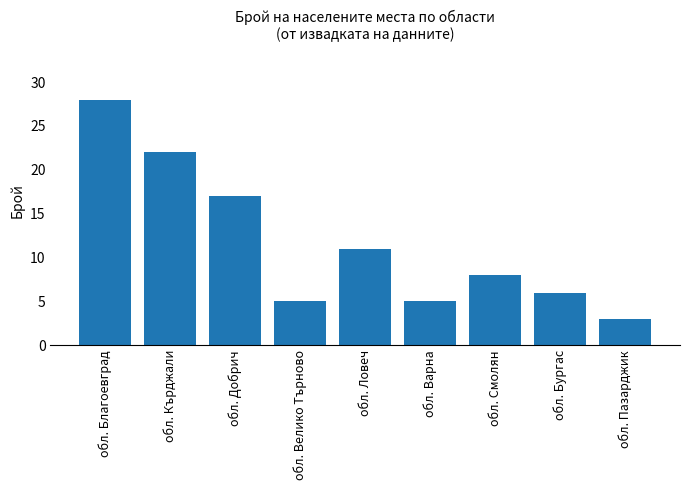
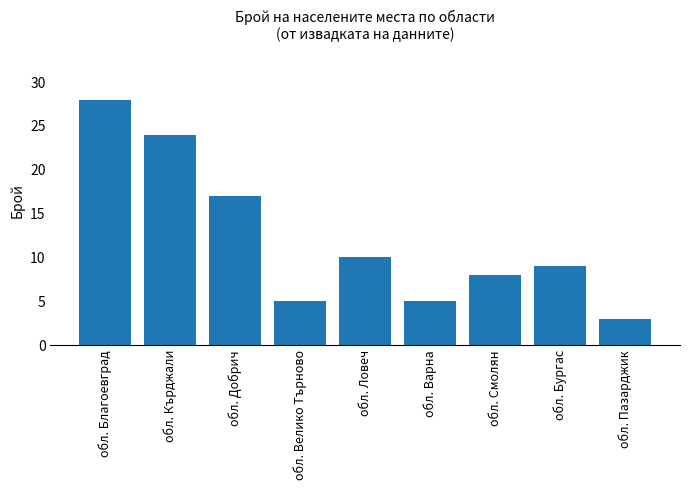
  {
    "обл. Благоевград": 28,
-   "обл. Кърджали": 22,
+   "обл. Кърджали": 24,
    "обл. Добрич": 17,
    "обл. Велико Търново": 5,
-   "обл. Ловеч": 11,
+   "обл. Ловеч": 10,
    "обл. Варна": 5,
    "обл. Смолян": 8,
-   "обл. Бургас": 6,
+   "обл. Бургас": 9,
    "обл. Пазарджик": 3
  }
